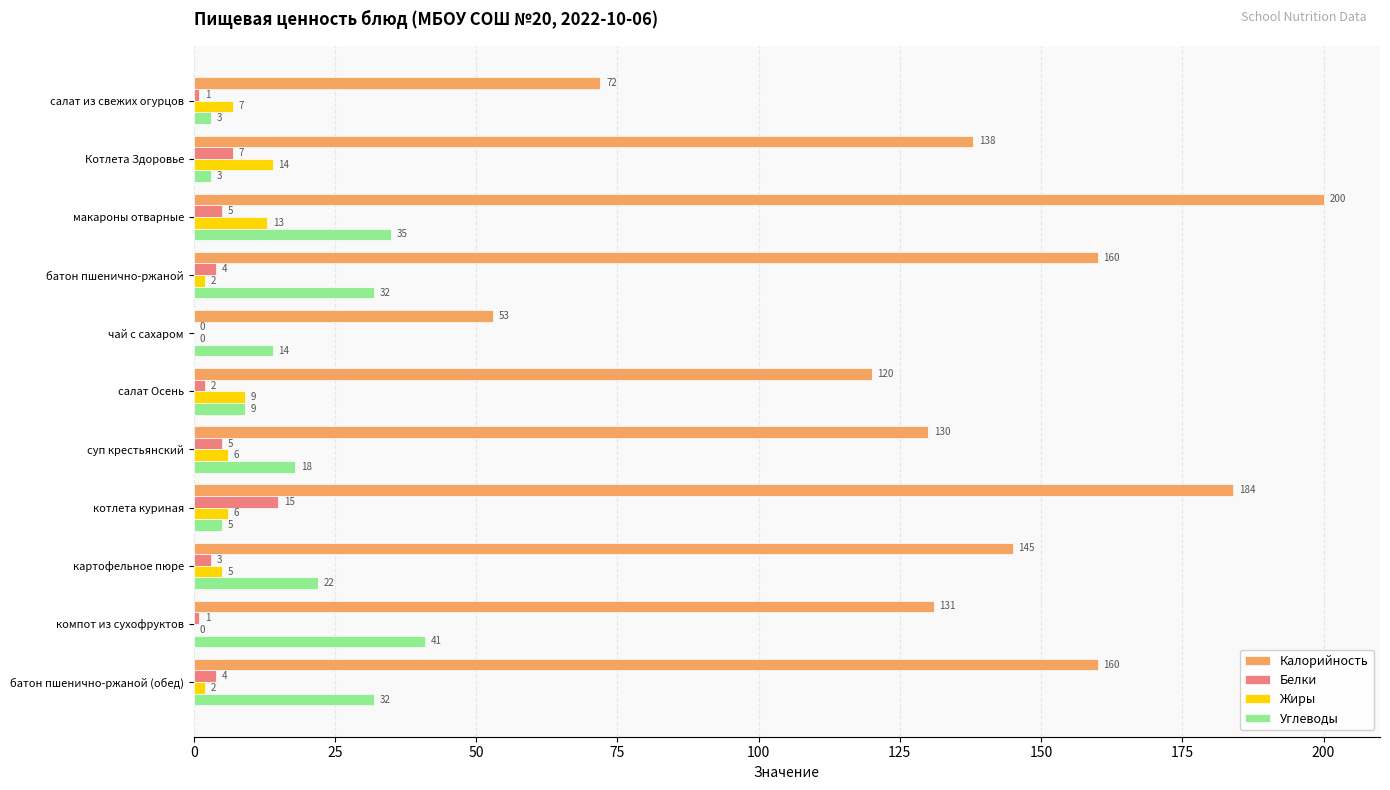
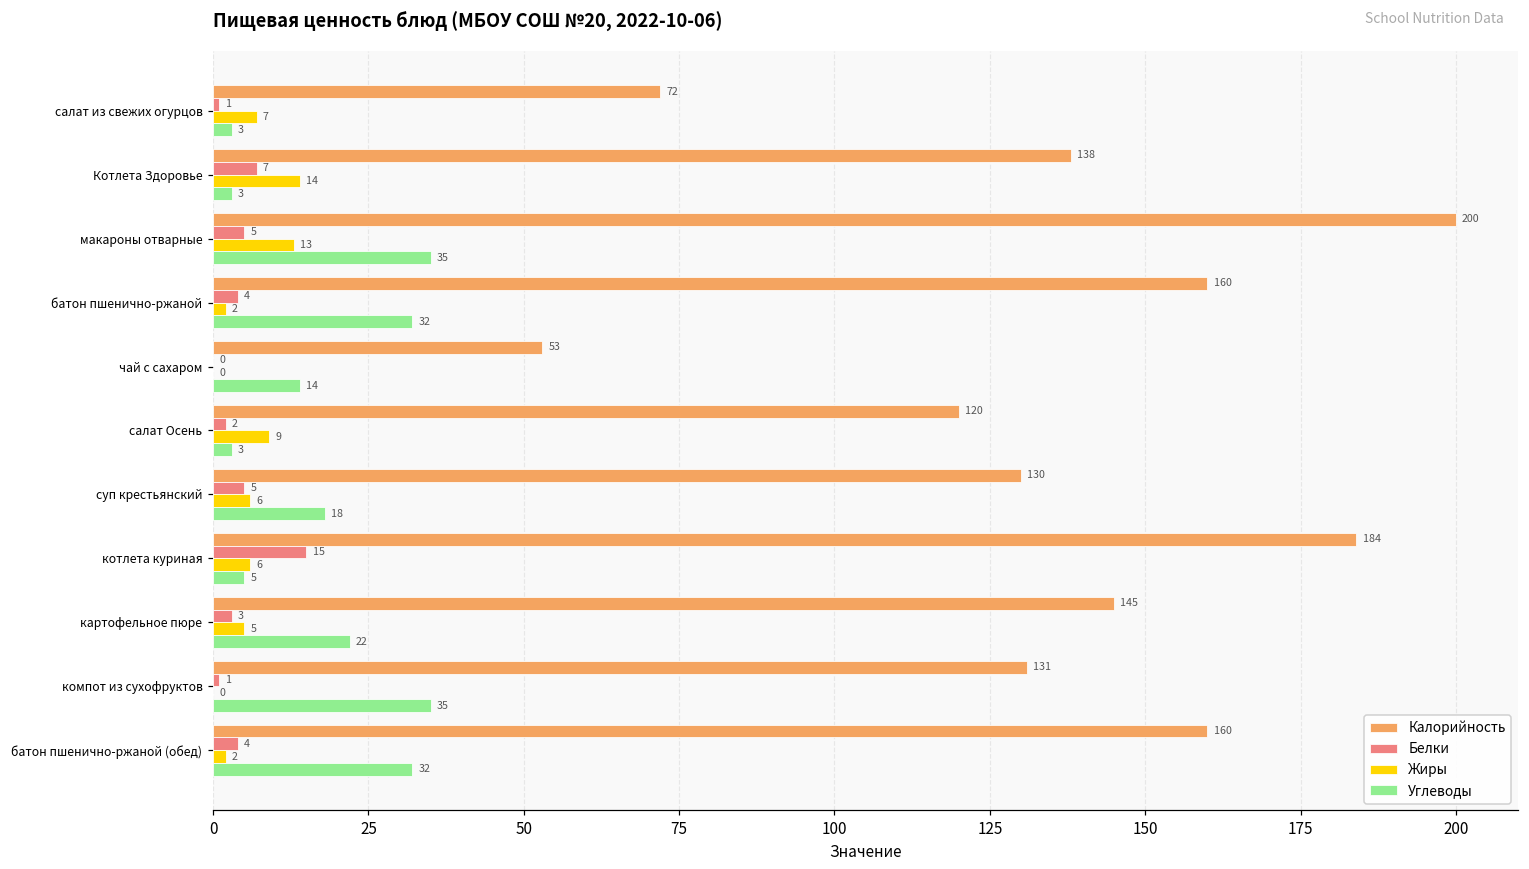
  {
    "Жиры": {
      "салат из свежих огурцов": 7,
      "Котлета Здоровье": 14,
      "макароны отварные": 13,
      "батон пшенично-ржаной": 2,
      "чай с сахаром": 0,
      "салат Осень": 9,
      "суп крестьянский": 6,
      "котлета куриная": 6,
      "картофельное пюре": 5,
      "компот из сухофруктов": 0,
      "батон пшенично-ржаной (обед)": 2
    },
    "Углеводы": {
      "салат из свежих огурцов": 3,
      "Котлета Здоровье": 3,
      "макароны отварные": 35,
      "батон пшенично-ржаной": 32,
      "чай с сахаром": 14,
-     "салат Осень": 9,
+     "салат Осень": 3,
      "суп крестьянский": 18,
      "котлета куриная": 5,
      "картофельное пюре": 22,
-     "компот из сухофруктов": 41,
+     "компот из сухофруктов": 35,
      "батон пшенично-ржаной (обед)": 32
    }
  }
